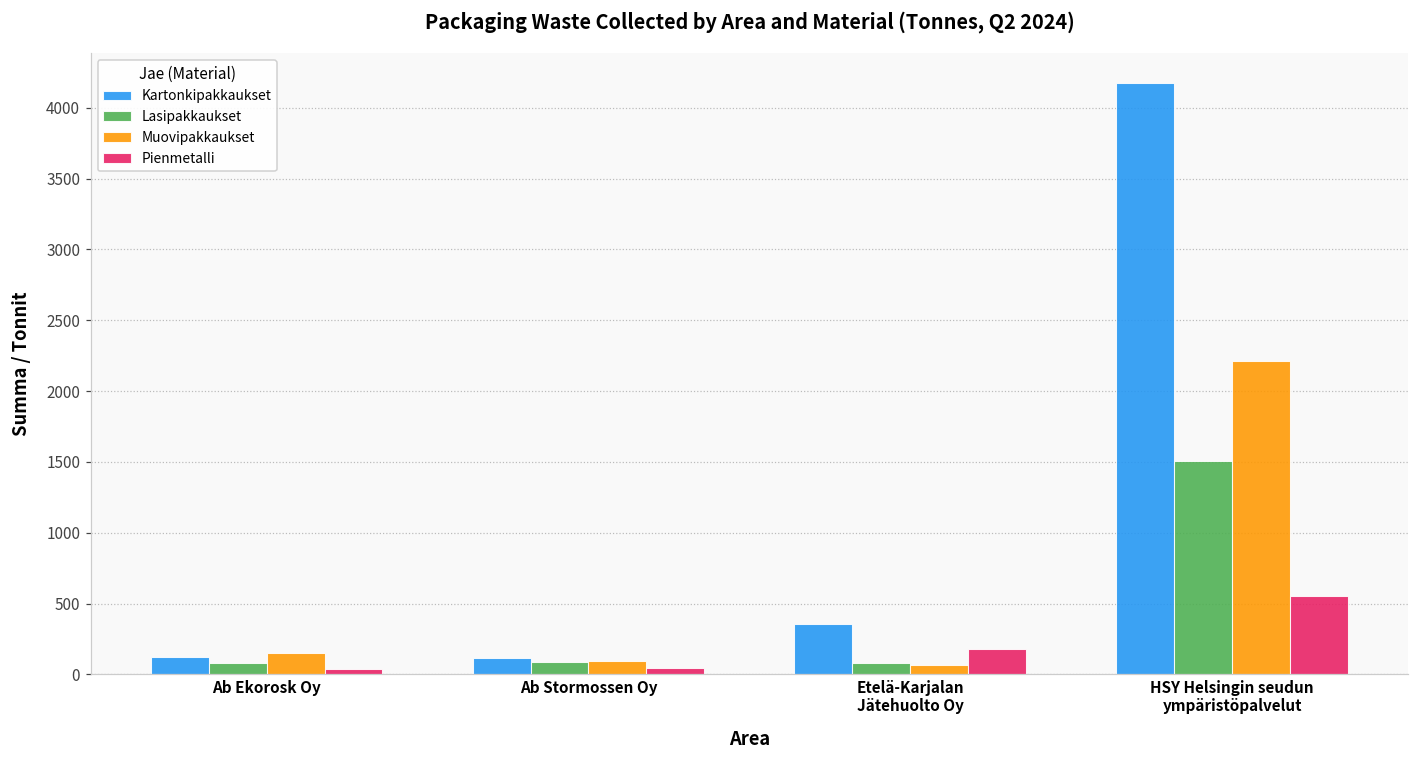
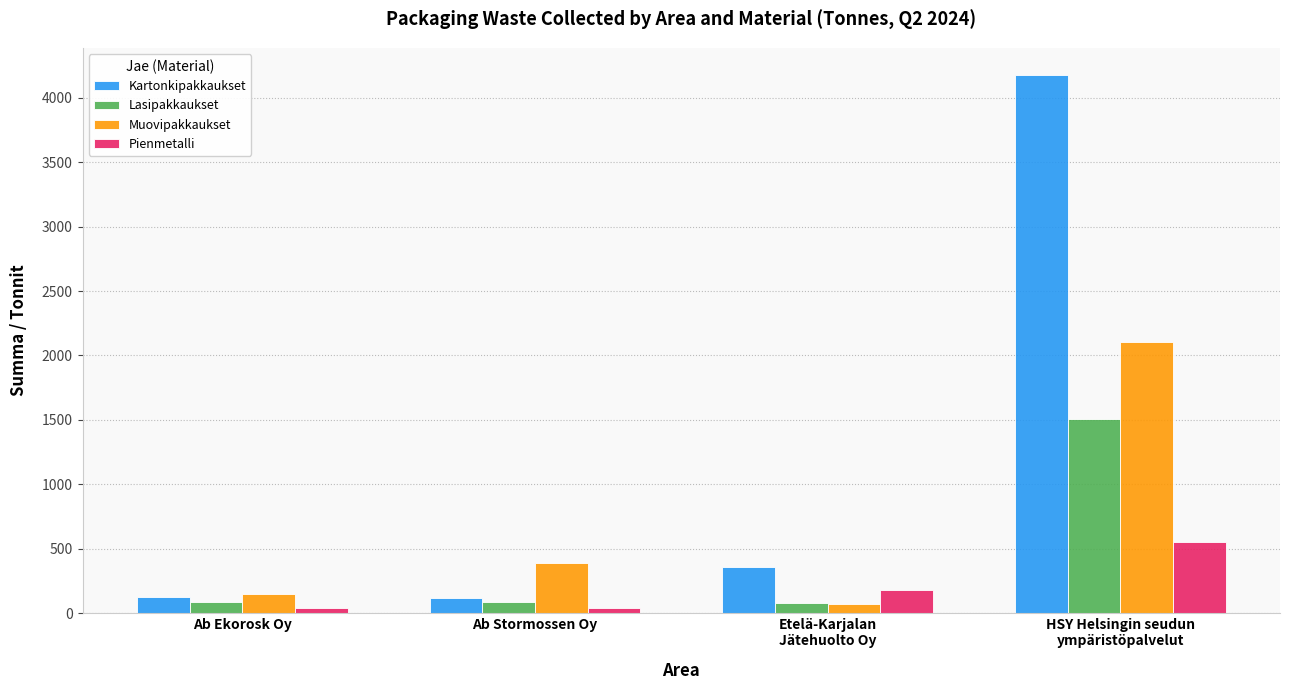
  {
    "Kartonkipakkaukset": {
      "Ab Ekorosk Oy": 120,
      "Ab Stormossen Oy": 120,
      "Etelä-Karjalan Jätehuolto Oy": 360,
      "HSY Helsingin seudun ympäristöpalvelut": 4180
    },
    "Lasipakkaukset": {
      "Ab Ekorosk Oy": 80,
      "Ab Stormossen Oy": 90,
      "Etelä-Karjalan Jätehuolto Oy": 80,
      "HSY Helsingin seudun ympäristöpalvelut": 1510
    },
    "Muovipakkaukset": {
      "Ab Ekorosk Oy": 150,
-     "Ab Stormossen Oy": 90,
+     "Ab Stormossen Oy": 390,
      "Etelä-Karjalan Jätehuolto Oy": 70,
-     "HSY Helsingin seudun ympäristöpalvelut": 2210
+     "HSY Helsingin seudun ympäristöpalvelut": 2110
    },
    "Pienmetalli": {
      "Ab Ekorosk Oy": 40,
      "Ab Stormossen Oy": 40,
      "Etelä-Karjalan Jätehuolto Oy": 180,
      "HSY Helsingin seudun ympäristöpalvelut": 550
    }
  }
